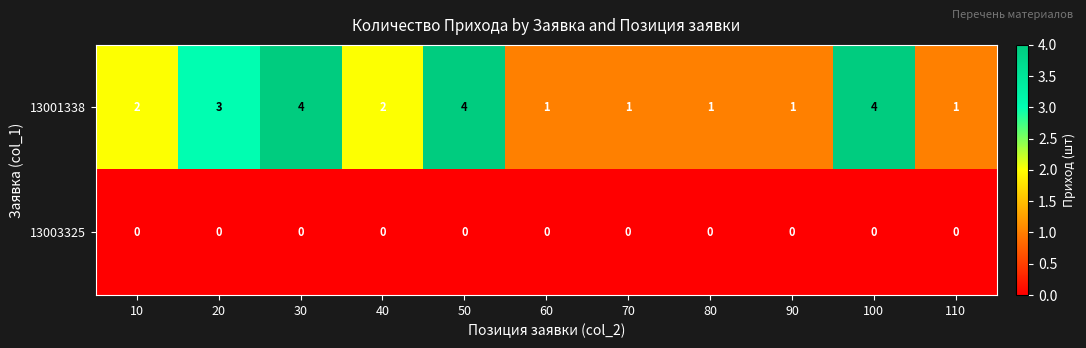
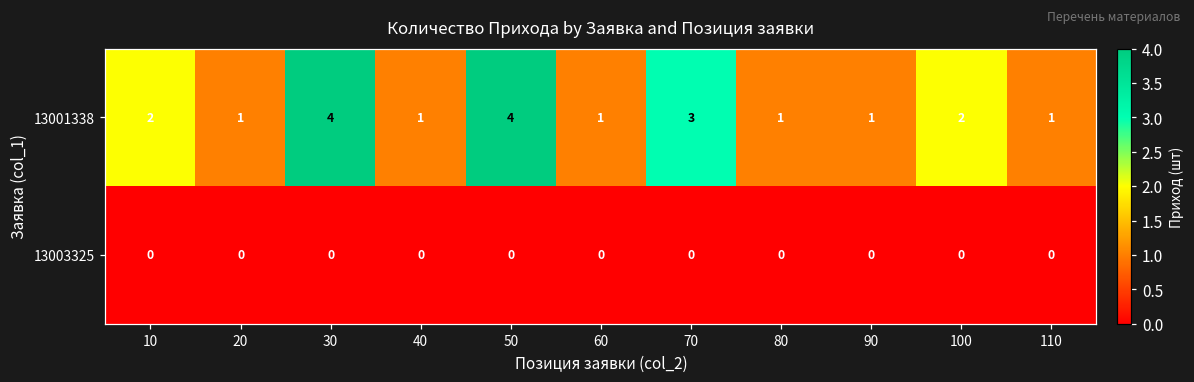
  {
    "13001338": {
      "10": 2,
-     "20": 3,
+     "20": 1,
      "30": 4,
-     "40": 2,
+     "40": 1,
      "50": 4,
      "60": 1,
-     "70": 1,
+     "70": 3,
      "80": 1,
      "90": 1,
-     "100": 4,
+     "100": 2,
      "110": 1
    },
    "13003325": {
      "10": 0,
      "20": 0,
      "30": 0,
      "40": 0,
      "50": 0,
      "60": 0,
      "70": 0,
      "80": 0,
      "90": 0,
      "100": 0,
      "110": 0
    }
  }
